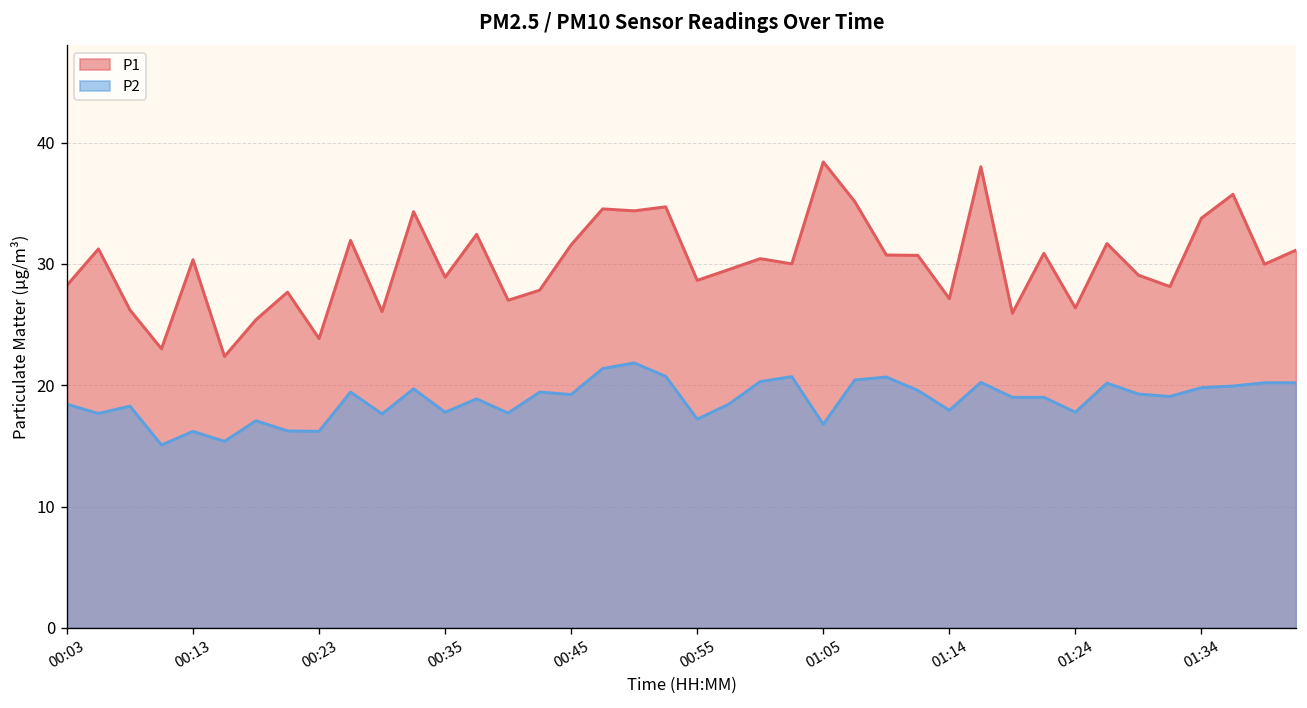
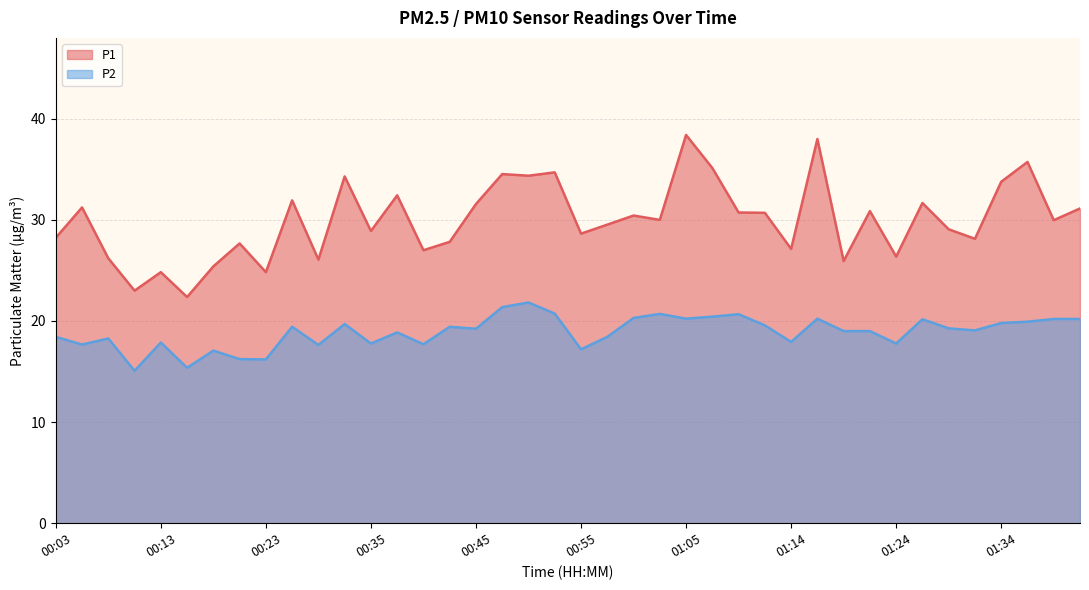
  {
    "P1": {
      "00:03": 28.2,
-     "00:13": 30.3,
-     "00:23": 23.8,
+     "00:13": 24.8,
+     "00:23": 24.8,
      "00:35": 28.9,
      "00:45": 31.6,
      "00:55": 28.6,
      "01:05": 38.4,
      "01:14": 27.1,
      "01:24": 26.4,
      "01:34": 33.8
    },
    "P2": {
      "00:03": 18.4,
-     "00:13": 16.2,
+     "00:13": 17.9,
      "00:23": 16.2,
      "00:35": 17.8,
      "00:45": 19.2,
      "00:55": 17.2,
-     "01:05": 16.8,
+     "01:05": 20.2,
      "01:14": 17.9,
      "01:24": 17.8,
      "01:34": 19.8
    }
  }
